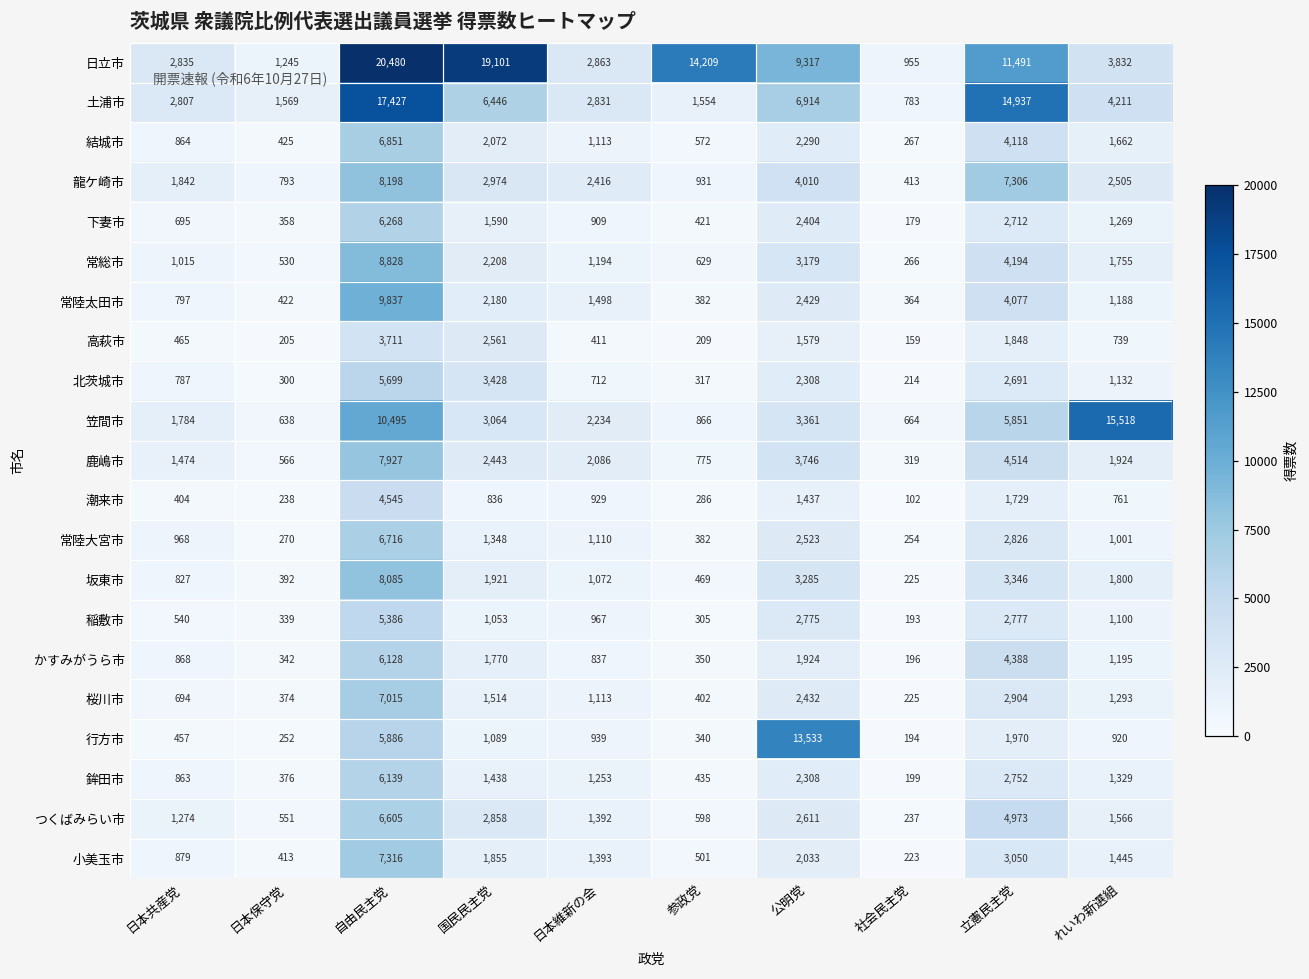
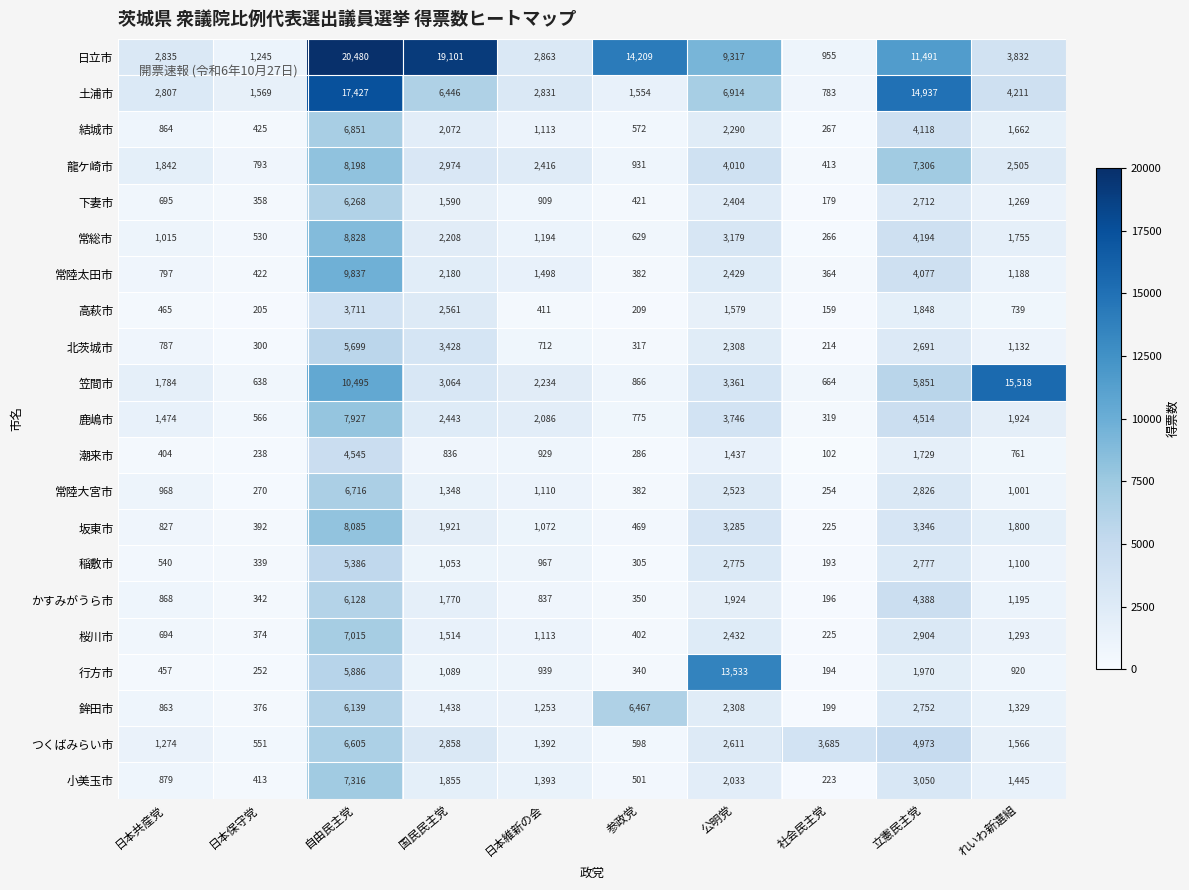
  {
    "鉾田市": {
      "日本共産党": "863",
      "日本保守党": "376",
      "自由民主党": "6,139",
      "国民民主党": "1,438",
      "日本維新の会": "1,253",
-     "参政党": "435",
+     "参政党": "6,467",
      "公明党": "2,308",
      "社会民主党": "199",
      "立憲民主党": "2,752",
      "れいわ新選組": "1,329"
    },
    "つくばみらい市": {
      "日本共産党": "1,274",
      "日本保守党": "551",
      "自由民主党": "6,605",
      "国民民主党": "2,858",
      "日本維新の会": "1,392",
      "参政党": "598",
      "公明党": "2,611",
-     "社会民主党": "237",
+     "社会民主党": "3,685",
      "立憲民主党": "4,973",
      "れいわ新選組": "1,566"
    }
  }
